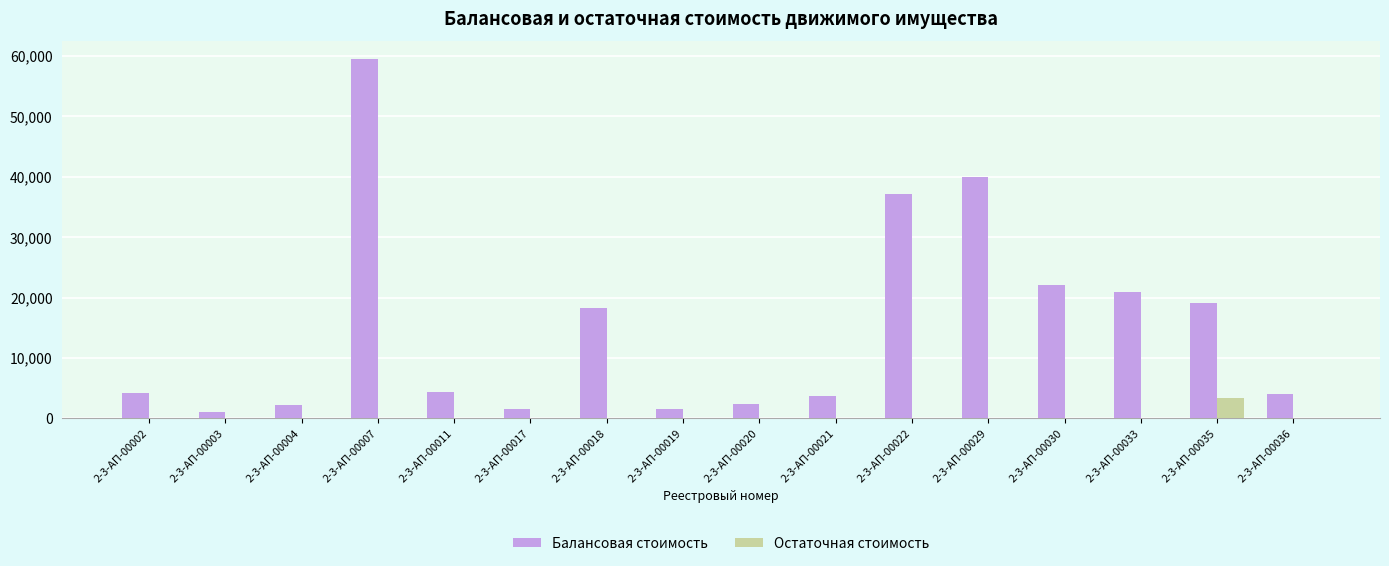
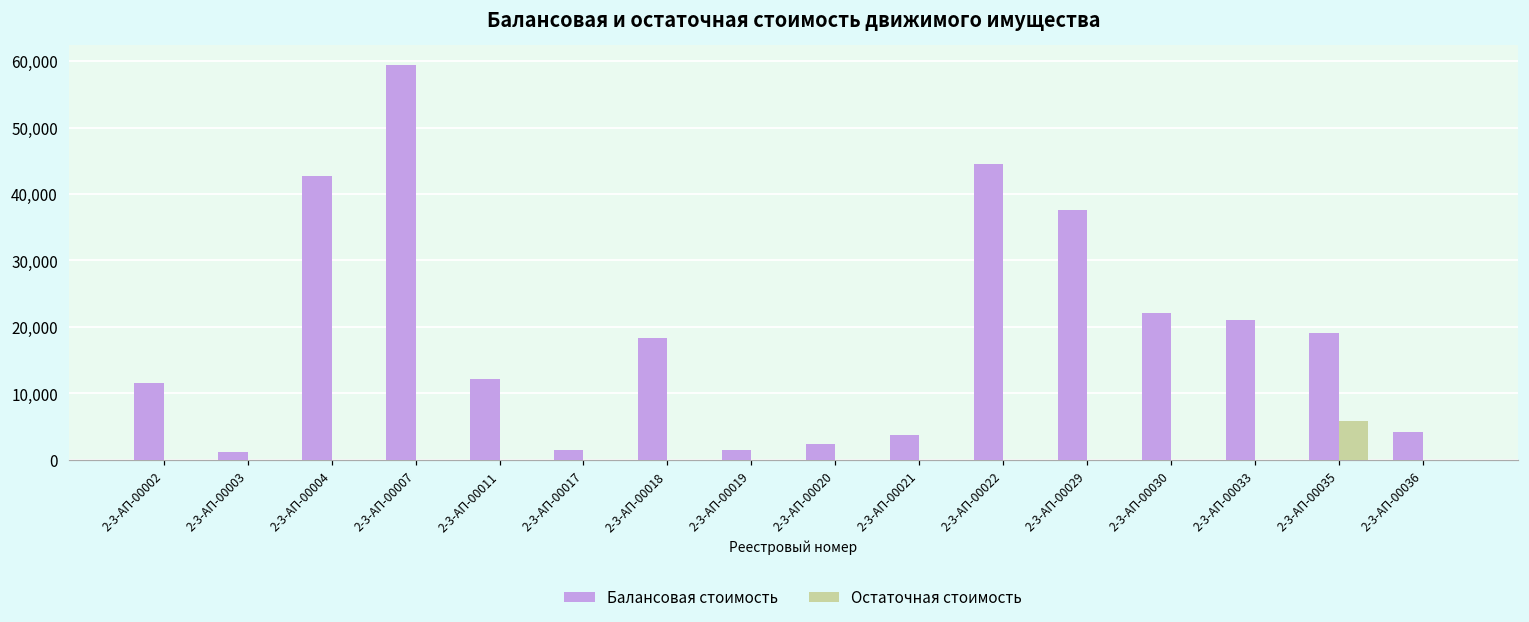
  {
    "Балансовая стоимость": {
-     "2-3-АП-00002": "4,000",
+     "2-3-АП-00002": "12,000",
      "2-3-АП-00003": "1,000",
-     "2-3-АП-00004": "2,000",
+     "2-3-АП-00004": "43,000",
      "2-3-АП-00007": "59,000",
-     "2-3-АП-00011": "4,000",
+     "2-3-АП-00011": "12,000",
      "2-3-АП-00017": "2,000",
      "2-3-АП-00018": "18,000",
      "2-3-АП-00019": "2,000",
      "2-3-АП-00020": "2,000",
      "2-3-АП-00021": "4,000",
-     "2-3-АП-00022": "37,000",
-     "2-3-АП-00029": "40,000",
+     "2-3-АП-00022": "44,000",
+     "2-3-АП-00029": "38,000",
      "2-3-АП-00030": "22,000",
      "2-3-АП-00033": "21,000",
      "2-3-АП-00035": "19,000",
      "2-3-АП-00036": "4,000"
    },
    "Остаточная стоимость": {
      "2-3-АП-00002": "0",
      "2-3-АП-00003": "0",
      "2-3-АП-00004": "0",
      "2-3-АП-00007": "0",
      "2-3-АП-00011": "0",
      "2-3-АП-00017": "0",
      "2-3-АП-00018": "0",
      "2-3-АП-00019": "0",
      "2-3-АП-00020": "0",
      "2-3-АП-00021": "0",
      "2-3-АП-00022": "0",
      "2-3-АП-00029": "0",
      "2-3-АП-00030": "0",
      "2-3-АП-00033": "0",
-     "2-3-АП-00035": "3,000",
+     "2-3-АП-00035": "6,000",
      "2-3-АП-00036": "0"
    }
  }
